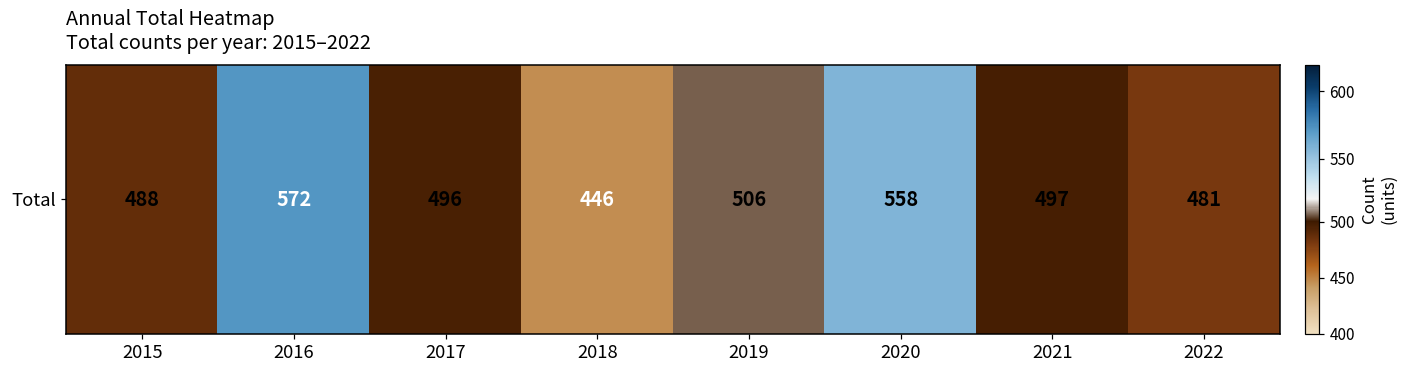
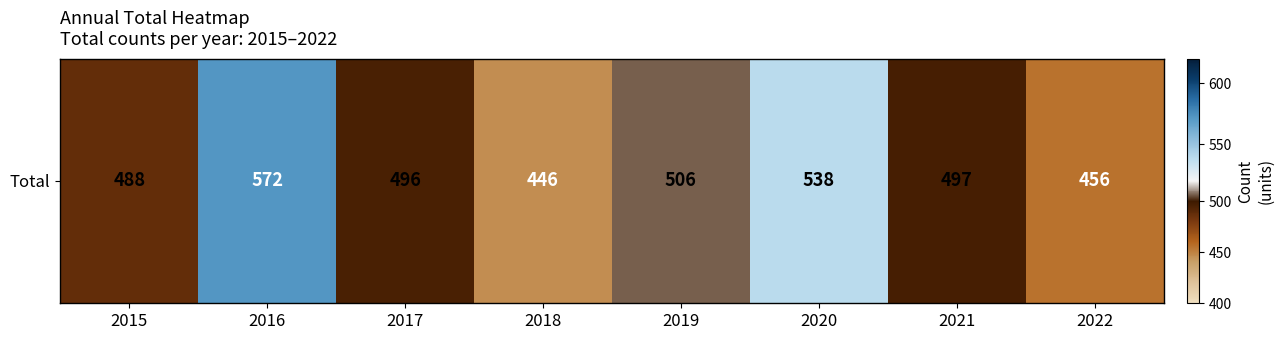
  {
    "Total": {
      "2015": 488,
      "2016": 572,
      "2017": 496,
      "2018": 446,
      "2019": 506,
-     "2020": 558,
+     "2020": 538,
      "2021": 497,
-     "2022": 481
+     "2022": 456
    }
  }
